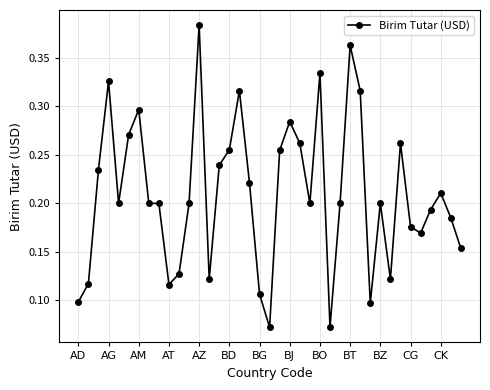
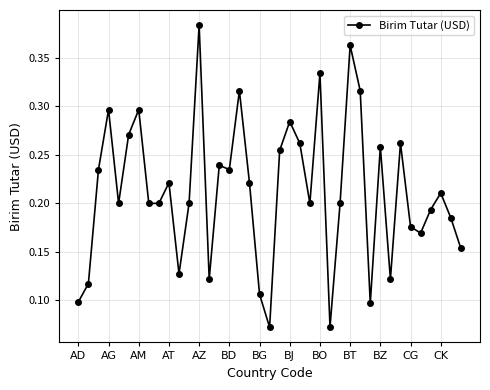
  {
    "AD": 0.10,
-   "AG": 0.33,
+   "AG": 0.30,
    "AM": 0.30,
-   "AT": 0.12,
+   "AT": 0.22,
    "AZ": 0.38,
-   "BD": 0.26,
+   "BD": 0.23,
    "BG": 0.11,
    "BJ": 0.28,
    "BO": 0.33,
    "BT": 0.36,
-   "BZ": 0.20,
+   "BZ": 0.26,
    "CG": 0.18,
    "CK": 0.21
  }
